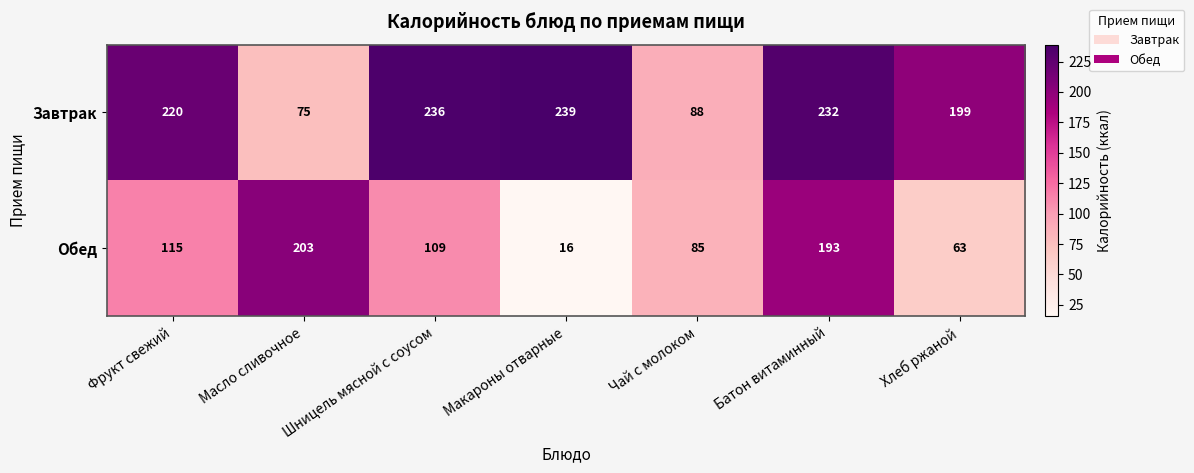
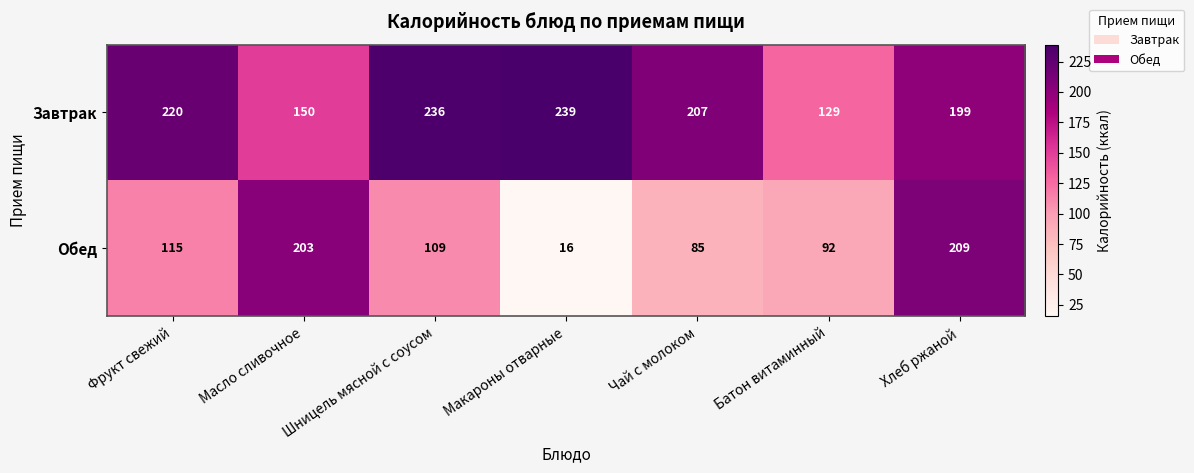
  {
    "Завтрак": {
      "Фрукт свежий": 220,
-     "Масло сливочное": 75,
+     "Масло сливочное": 150,
      "Шницель мясной с соусом": 236,
      "Макароны отварные": 239,
-     "Чай с молоком": 88,
-     "Батон витаминный": 232,
+     "Чай с молоком": 207,
+     "Батон витаминный": 129,
      "Хлеб ржаной": 199
    },
    "Обед": {
      "Фрукт свежий": 115,
      "Масло сливочное": 203,
      "Шницель мясной с соусом": 109,
      "Макароны отварные": 16,
      "Чай с молоком": 85,
-     "Батон витаминный": 193,
-     "Хлеб ржаной": 63
+     "Батон витаминный": 92,
+     "Хлеб ржаной": 209
    }
  }
